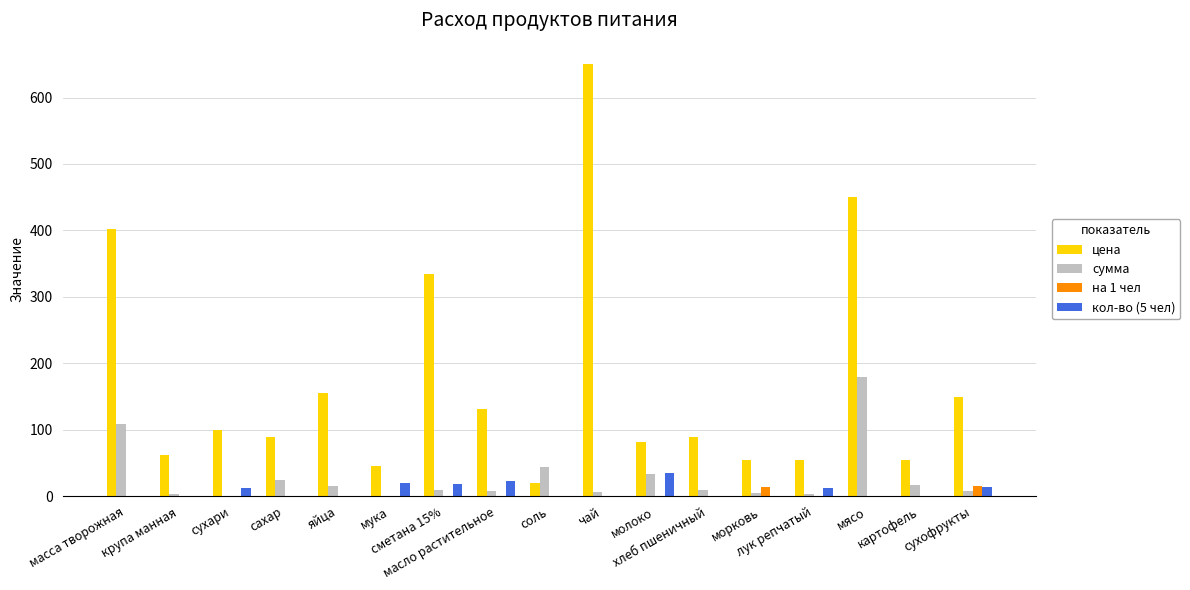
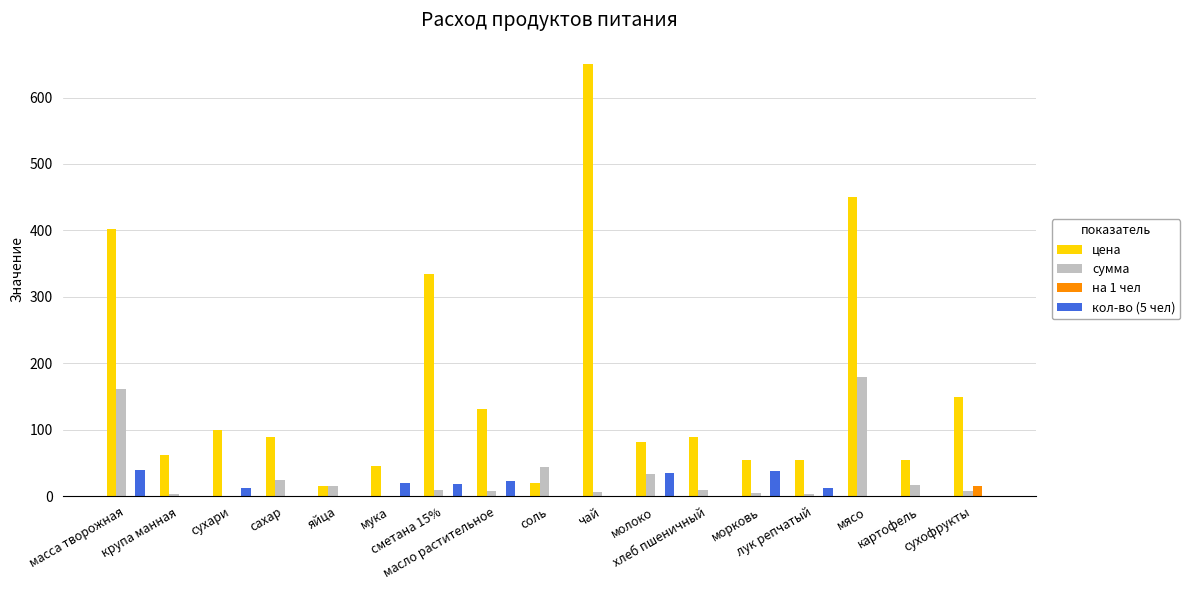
  {
    "цена": {
      "масса творожная": 400,
      "крупа манная": 60,
      "сухари": 100,
      "сахар": 90,
-     "яйца": 160,
+     "яйца": 20,
      "мука": 50,
      "сметана 15%": 330,
      "масло растительное": 130,
      "соль": 20,
      "чай": 650,
      "молоко": 80,
      "хлеб пшеничный": 90,
      "морковь": 60,
      "лук репчатый": 60,
      "мясо": 450,
      "картофель": 60,
      "сухофрукты": 150
    },
    "сумма": {
-     "масса творожная": 110,
+     "масса творожная": 160,
      "сахар": 20,
      "яйца": 20,
      "сметана 15%": 10,
      "масло растительное": 10,
      "соль": 40,
      "чай": 10,
      "молоко": 30,
      "хлеб пшеничный": 10,
      "морковь": 10,
      "лук репчатый": 0,
      "мясо": 180,
      "картофель": 20,
      "сухофрукты": 10
    },
    "на 1 чел": {
-     "морковь": 10,
+     "морковь": 0,
      "сухофрукты": 20
    },
    "кол-во (5 чел)": {
-     "масса творожная": 0,
+     "масса творожная": 40,
      "сухари": 10,
      "мука": 20,
      "сметана 15%": 20,
      "масло растительное": 20,
      "молоко": 40,
-     "морковь": 0,
+     "морковь": 40,
      "лук репчатый": 10,
-     "сухофрукты": 10
+     "сухофрукты": 0
    }
  }
